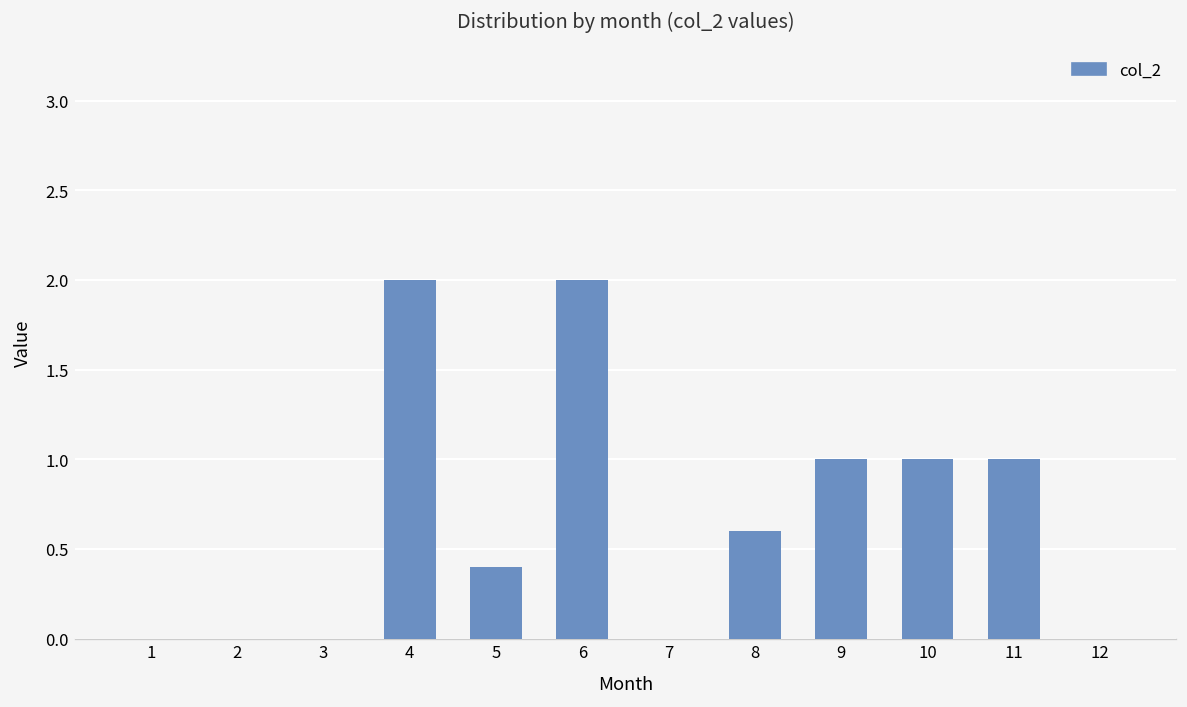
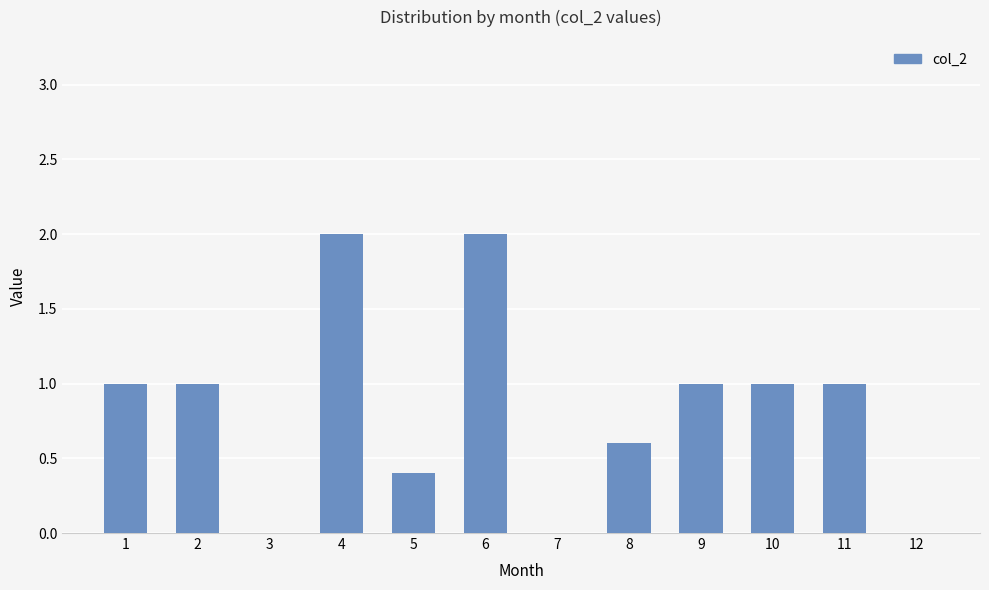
  {
-   "1": 0,
-   "2": 0,
+   "1": 1,
+   "2": 1,
    "3": 0,
    "4": 2,
    "5": 0.40,
    "6": 2,
    "7": 0,
    "8": 0.60,
    "9": 1,
    "10": 1,
    "11": 1,
    "12": 0
  }
